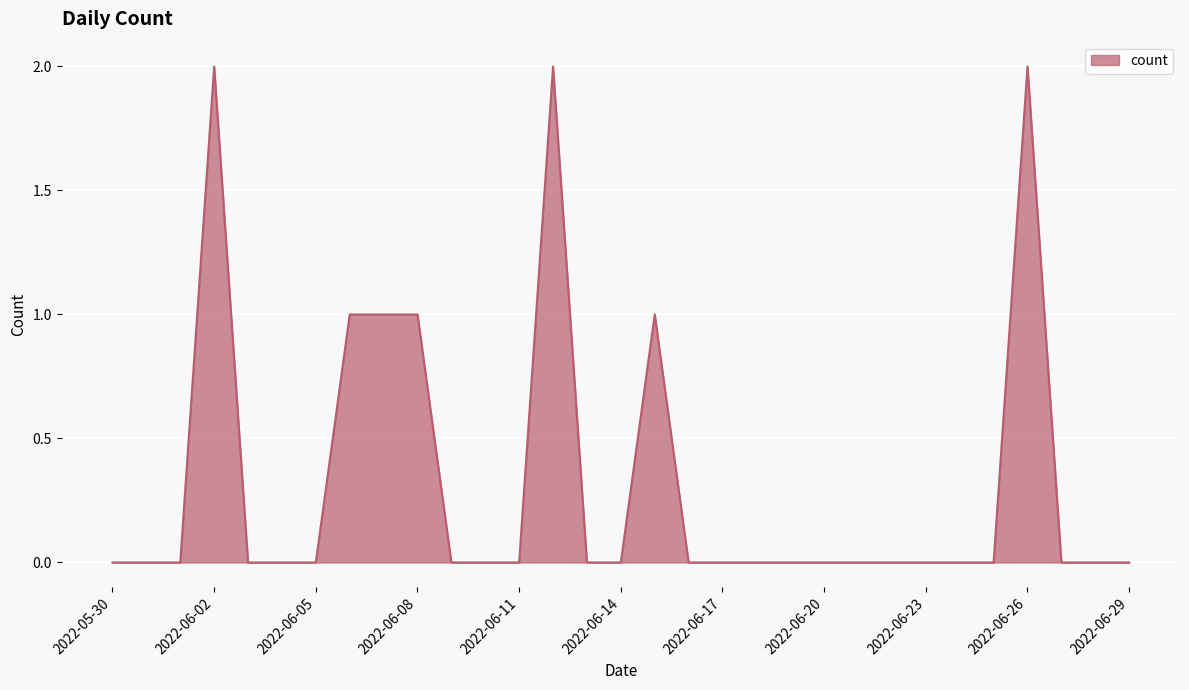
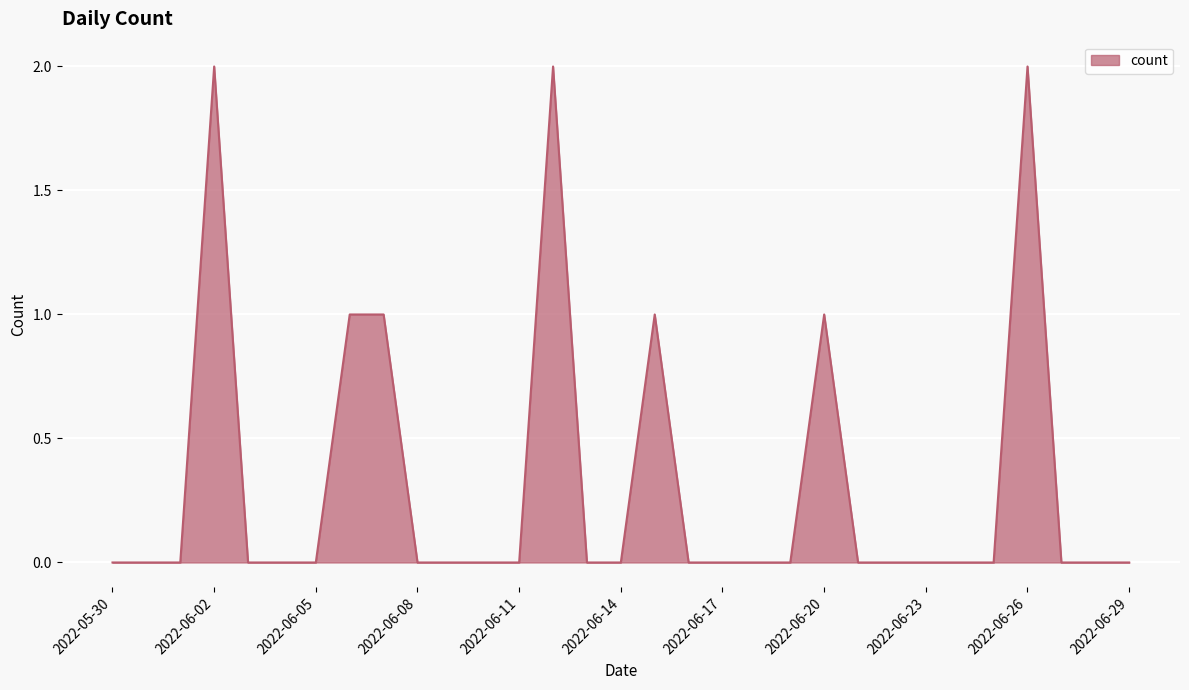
  {
    "2022-05-30": 0,
    "2022-06-02": 2,
    "2022-06-05": 0,
-   "2022-06-08": 1,
+   "2022-06-08": 0,
    "2022-06-11": 0,
    "2022-06-14": 0,
    "2022-06-17": 0,
-   "2022-06-20": 0,
+   "2022-06-20": 1,
    "2022-06-23": 0,
    "2022-06-26": 2,
    "2022-06-29": 0
  }
